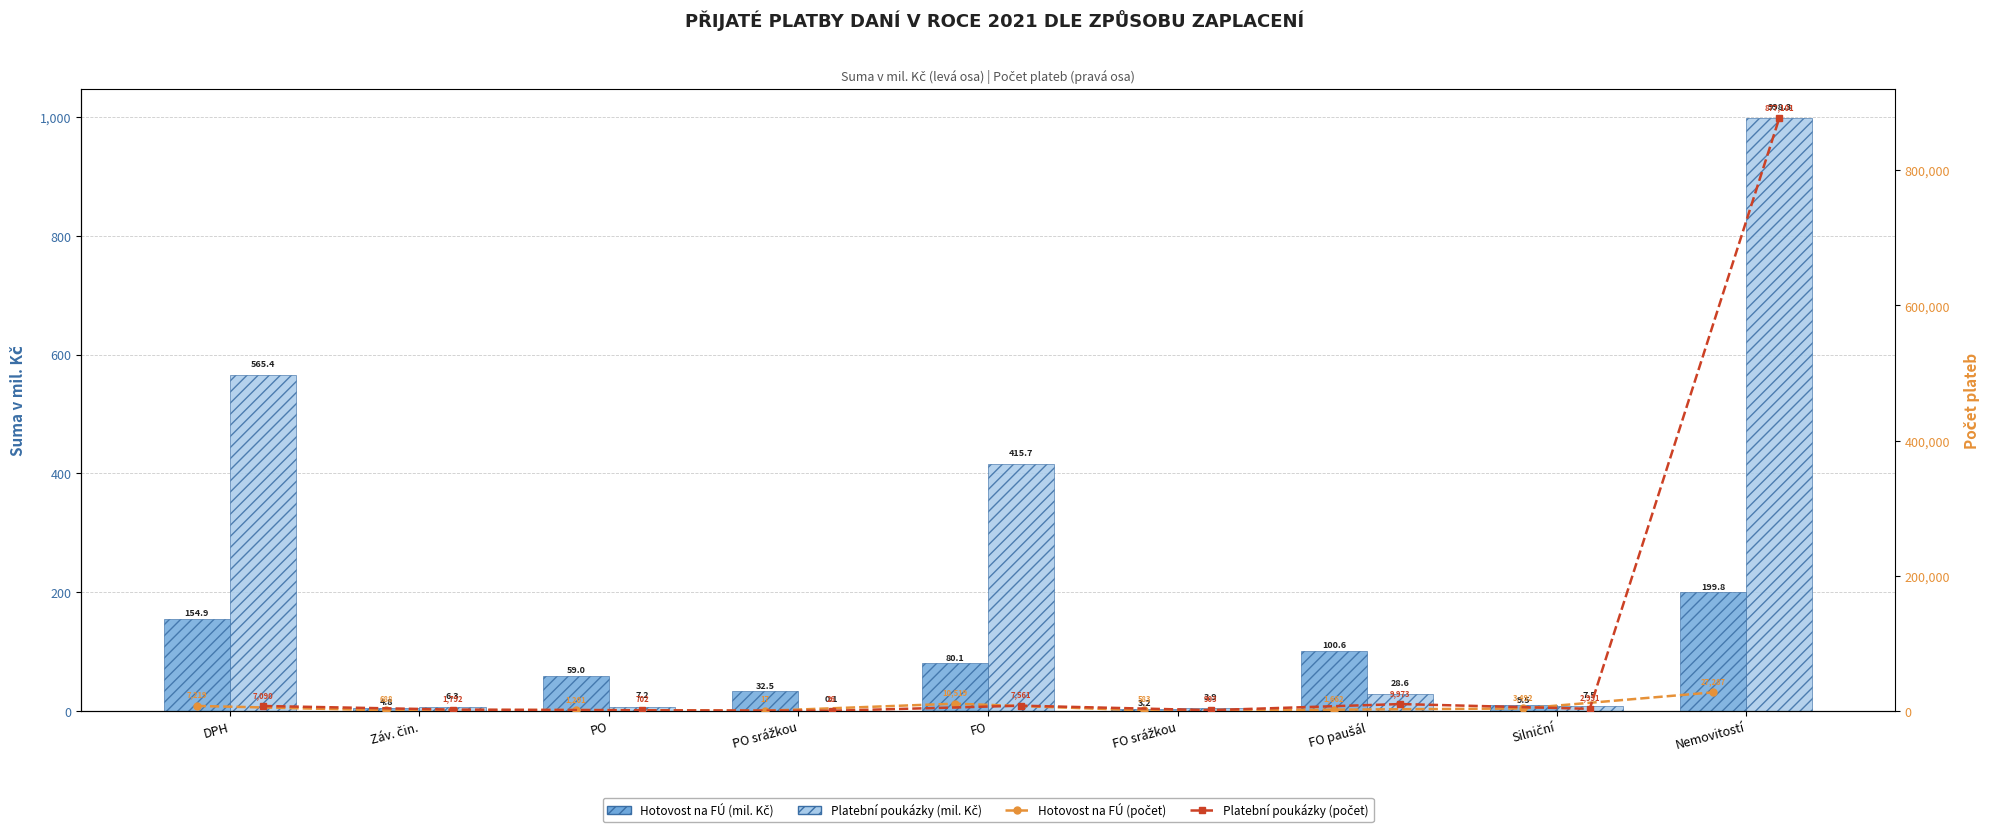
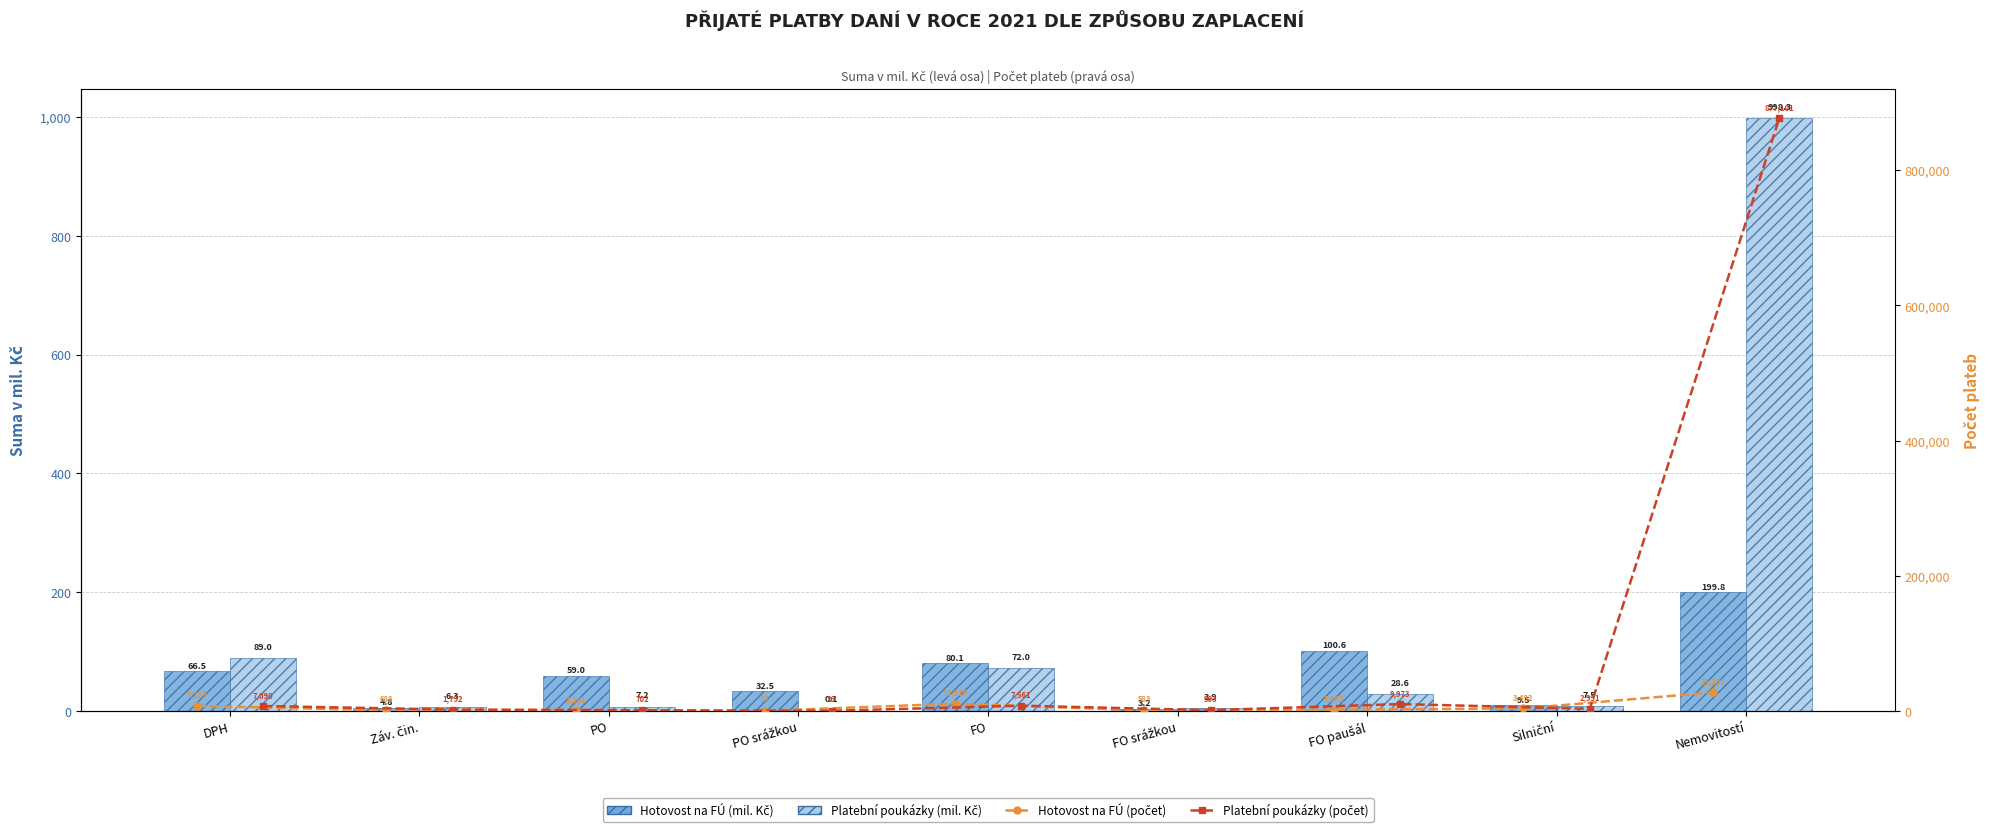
  {
    "Hotovost na FÚ (mil. Kč)": {
-     "DPH": 154.9,
+     "DPH": 66.5,
      "PO": 59.0,
      "PO srážkou": 32.5,
      "FO": 80.1,
      "FO paušál": 100.6,
      "Nemovitostí": 199.8
    },
    "Platební poukázky (mil. Kč)": {
-     "DPH": 565.4,
-     "FO": 415.7,
+     "DPH": 89.0,
+     "FO": 72.0,
      "FO paušál": 28.6
    }
  }
